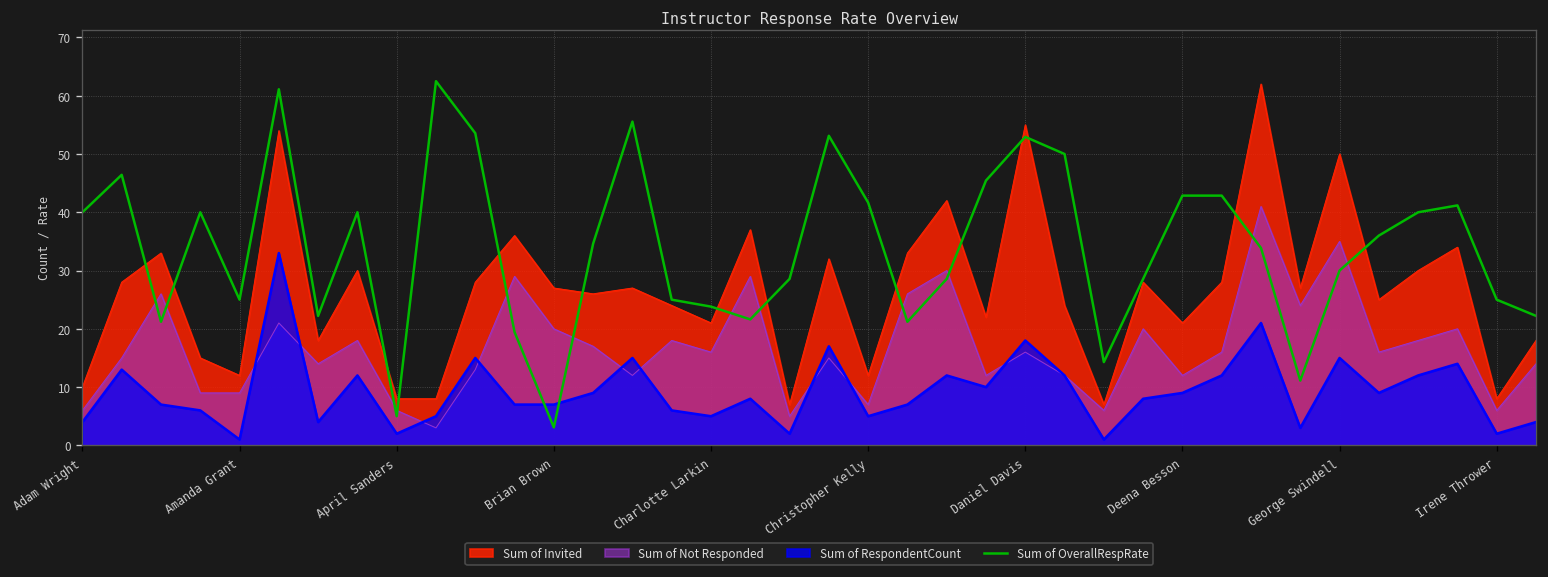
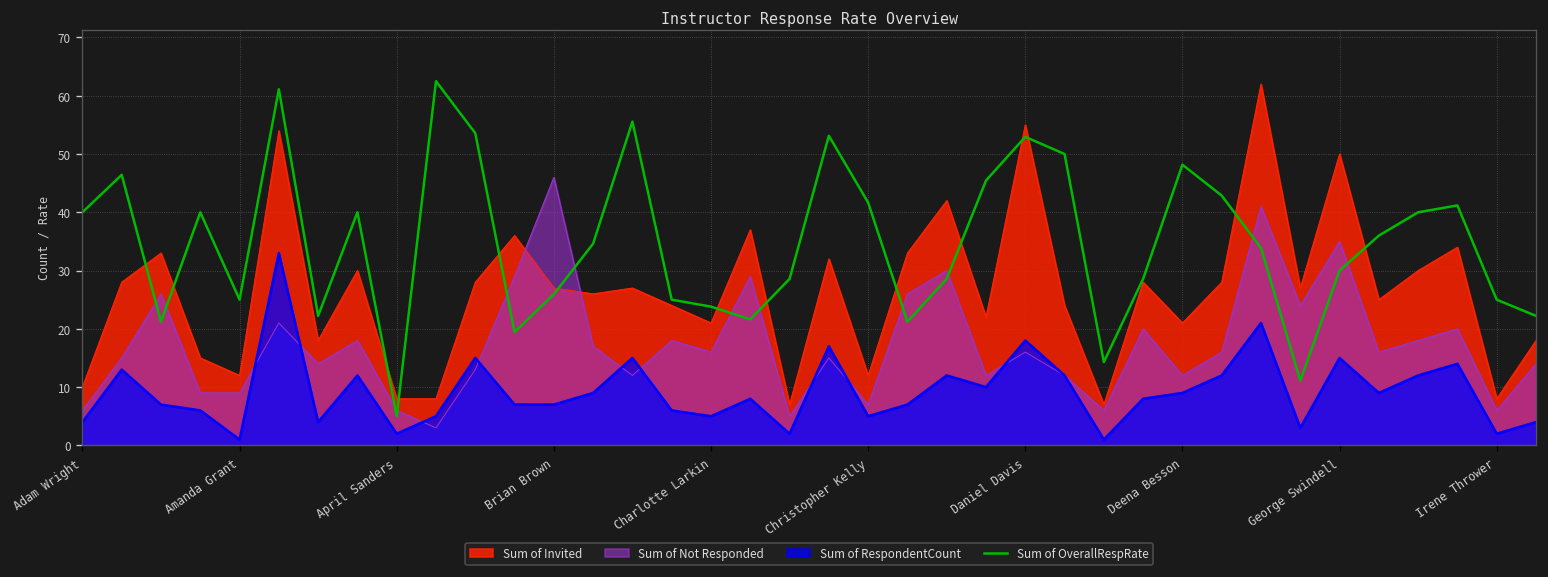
  {
    "Sum of Invited": {
      "Adam Wright": 10,
      "Amanda Grant": 12,
      "April Sanders": 8,
      "Brian Brown": 27,
      "Charlotte Larkin": 21,
      "Christopher Kelly": 12,
      "Daniel Davis": 55,
      "Deena Besson": 21,
      "George Swindell": 50,
      "Irene Thrower": 8
    },
    "Sum of Not Responded": {
      "Adam Wright": 6,
      "Amanda Grant": 9,
      "April Sanders": 6,
-     "Brian Brown": 20,
+     "Brian Brown": 46,
      "Charlotte Larkin": 16,
      "Christopher Kelly": 7,
      "Daniel Davis": 16,
      "Deena Besson": 12,
      "George Swindell": 35,
      "Irene Thrower": 6
    },
    "Sum of RespondentCount": {
      "Adam Wright": 4,
      "Amanda Grant": 1,
      "April Sanders": 2,
      "Brian Brown": 7,
      "Charlotte Larkin": 5,
      "Christopher Kelly": 5,
      "Daniel Davis": 18,
      "Deena Besson": 9,
      "George Swindell": 15,
      "Irene Thrower": 2
    },
    "Sum of OverallRespRate": {
      "Adam Wright": 40,
      "Amanda Grant": 25,
      "April Sanders": 5,
-     "Brian Brown": 3,
+     "Brian Brown": 26,
      "Charlotte Larkin": 24,
      "Christopher Kelly": 42,
      "Daniel Davis": 53,
-     "Deena Besson": 43,
+     "Deena Besson": 48,
      "George Swindell": 30,
      "Irene Thrower": 25
    }
  }
